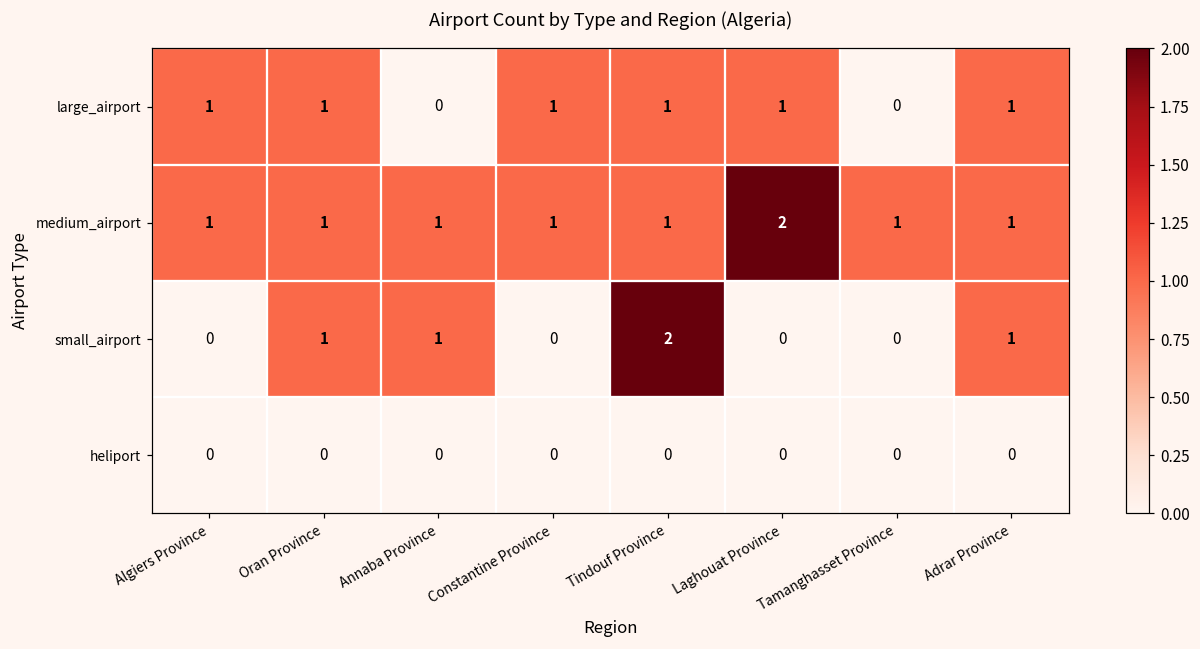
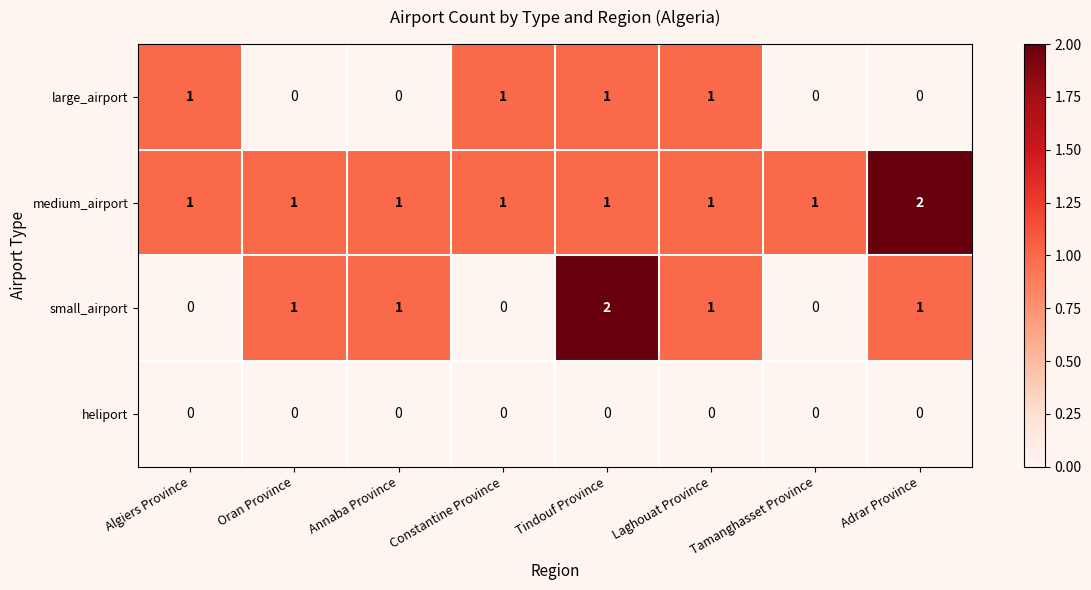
  {
    "large_airport": {
      "Algiers Province": 1,
-     "Oran Province": 1,
+     "Oran Province": 0,
      "Annaba Province": 0,
      "Constantine Province": 1,
      "Tindouf Province": 1,
      "Laghouat Province": 1,
      "Tamanghasset Province": 0,
-     "Adrar Province": 1
+     "Adrar Province": 0
    },
    "medium_airport": {
      "Algiers Province": 1,
      "Oran Province": 1,
      "Annaba Province": 1,
      "Constantine Province": 1,
      "Tindouf Province": 1,
-     "Laghouat Province": 2,
+     "Laghouat Province": 1,
      "Tamanghasset Province": 1,
-     "Adrar Province": 1
+     "Adrar Province": 2
    },
    "small_airport": {
      "Algiers Province": 0,
      "Oran Province": 1,
      "Annaba Province": 1,
      "Constantine Province": 0,
      "Tindouf Province": 2,
-     "Laghouat Province": 0,
+     "Laghouat Province": 1,
      "Tamanghasset Province": 0,
      "Adrar Province": 1
    },
    "heliport": {
      "Algiers Province": 0,
      "Oran Province": 0,
      "Annaba Province": 0,
      "Constantine Province": 0,
      "Tindouf Province": 0,
      "Laghouat Province": 0,
      "Tamanghasset Province": 0,
      "Adrar Province": 0
    }
  }
